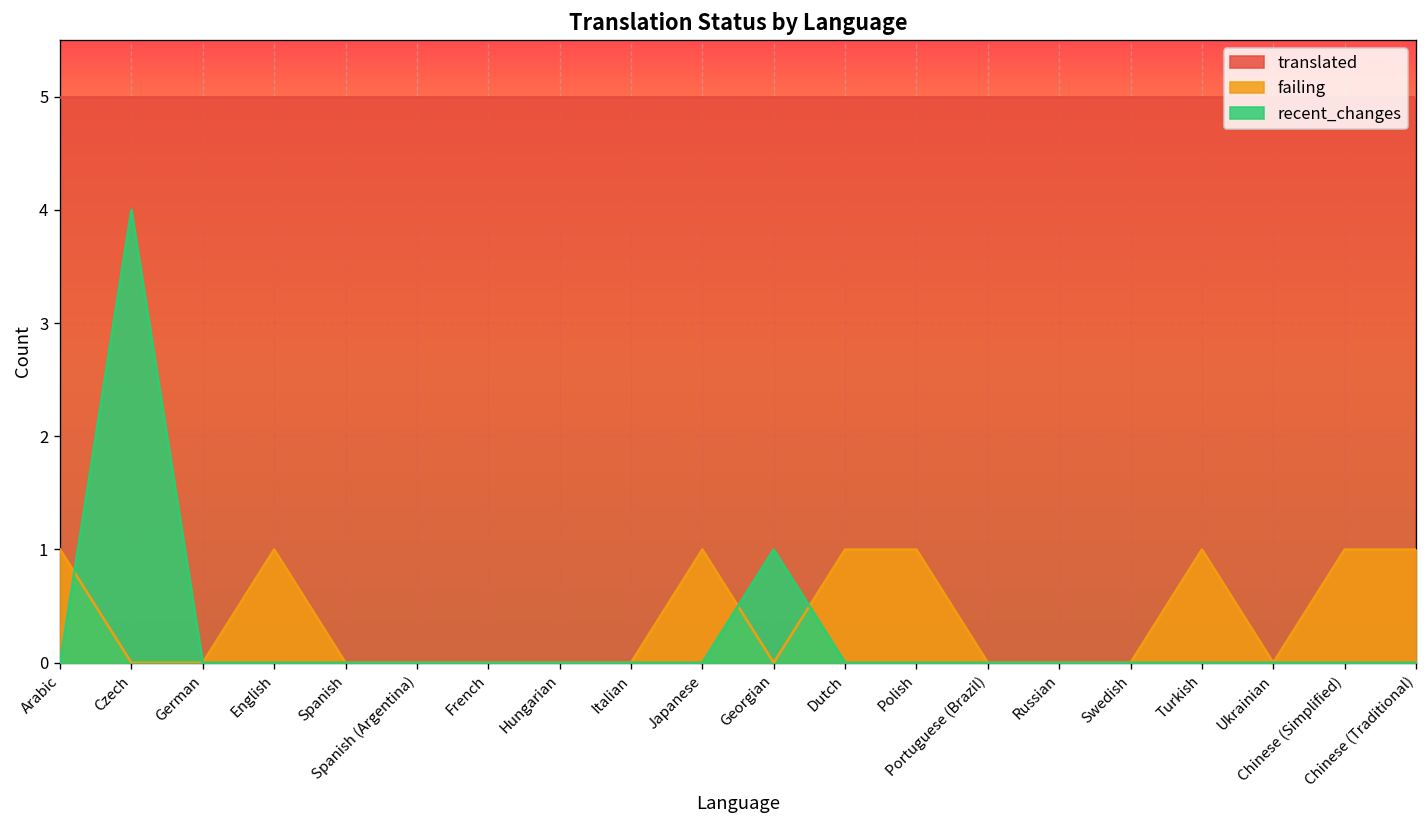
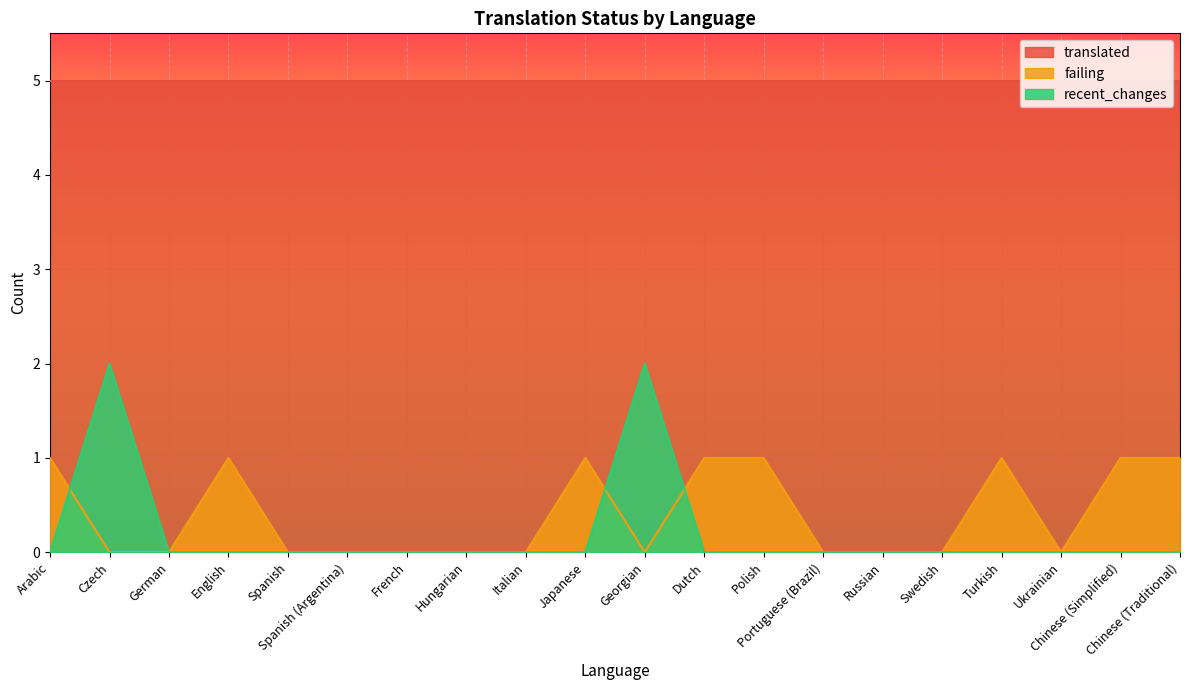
  {
    "translated": {
      "Arabic": 5,
      "Czech": 5,
      "German": 5,
      "English": 5,
      "Spanish": 5,
      "Spanish (Argentina)": 5,
      "French": 5,
      "Hungarian": 5,
      "Italian": 5,
      "Japanese": 5,
      "Georgian": 5,
      "Dutch": 5,
      "Polish": 5,
      "Portuguese (Brazil)": 5,
      "Russian": 5,
      "Swedish": 5,
      "Turkish": 5,
      "Chinese (Traditional)": 5
    },
    "failing": {
      "Arabic": 1,
      "Czech": 0,
      "English": 1,
      "Japanese": 1,
      "Georgian": 0,
      "Dutch": 1,
      "Polish": 1,
      "Turkish": 1,
      "Chinese (Simplified)": 1,
      "Chinese (Traditional)": 1
    },
    "recent_changes": {
      "Arabic": 0,
-     "Czech": 4,
+     "Czech": 2,
      "English": 0,
      "Japanese": 0,
-     "Georgian": 1,
+     "Georgian": 2,
      "Dutch": 0,
      "Polish": 0,
      "Turkish": 0,
      "Chinese (Simplified)": 0,
      "Chinese (Traditional)": 0
    }
  }
